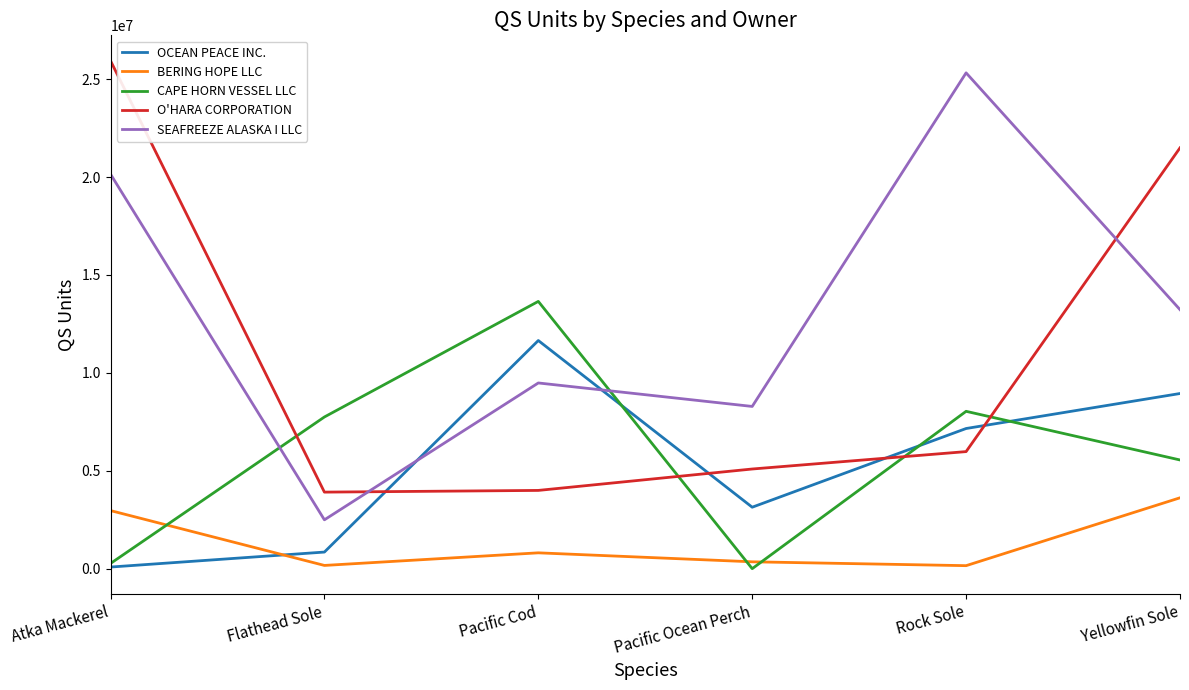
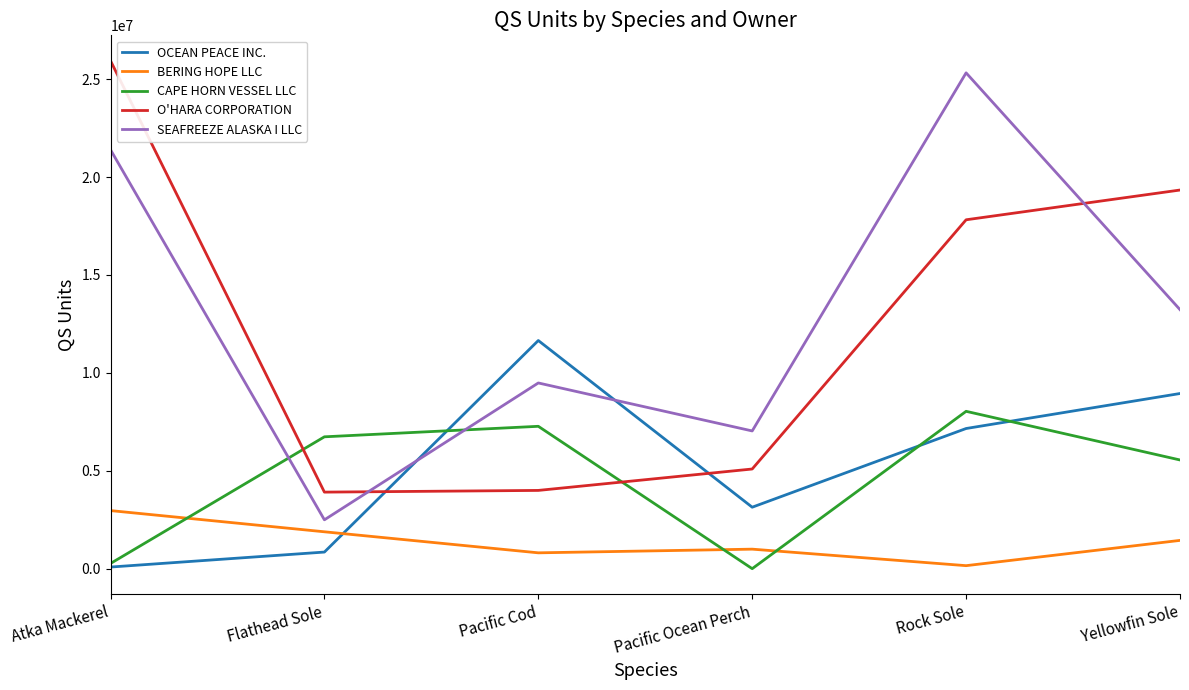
  {
    "OCEAN PEACE INC.": {
      "Atka Mackerel": 100000,
      "Flathead Sole": 900000,
      "Pacific Cod": 11700000,
      "Pacific Ocean Perch": 3100000,
      "Rock Sole": 7200000,
      "Yellowfin Sole": 8900000
    },
    "BERING HOPE LLC": {
      "Atka Mackerel": 3000000,
-     "Flathead Sole": 200000,
+     "Flathead Sole": 1900000,
      "Pacific Cod": 800000,
-     "Pacific Ocean Perch": 400000,
+     "Pacific Ocean Perch": 1000000,
      "Rock Sole": 200000,
-     "Yellowfin Sole": 3600000
+     "Yellowfin Sole": 1400000
    },
    "CAPE HORN VESSEL LLC": {
      "Atka Mackerel": 300000,
-     "Flathead Sole": 7700000,
-     "Pacific Cod": 13700000,
+     "Flathead Sole": 6700000,
+     "Pacific Cod": 7300000,
      "Pacific Ocean Perch": 0,
      "Rock Sole": 8000000,
      "Yellowfin Sole": 5600000
    },
    "O'HARA CORPORATION": {
      "Atka Mackerel": 25900000,
      "Flathead Sole": 3900000,
      "Pacific Cod": 4000000,
      "Pacific Ocean Perch": 5100000,
-     "Rock Sole": 6000000,
-     "Yellowfin Sole": 21500000
+     "Rock Sole": 17800000,
+     "Yellowfin Sole": 19300000
    },
    "SEAFREEZE ALASKA I LLC": {
-     "Atka Mackerel": 20200000,
+     "Atka Mackerel": 21400000,
      "Flathead Sole": 2500000,
      "Pacific Cod": 9500000,
-     "Pacific Ocean Perch": 8300000,
+     "Pacific Ocean Perch": 7000000,
      "Rock Sole": 25300000,
      "Yellowfin Sole": 13200000
    }
  }
